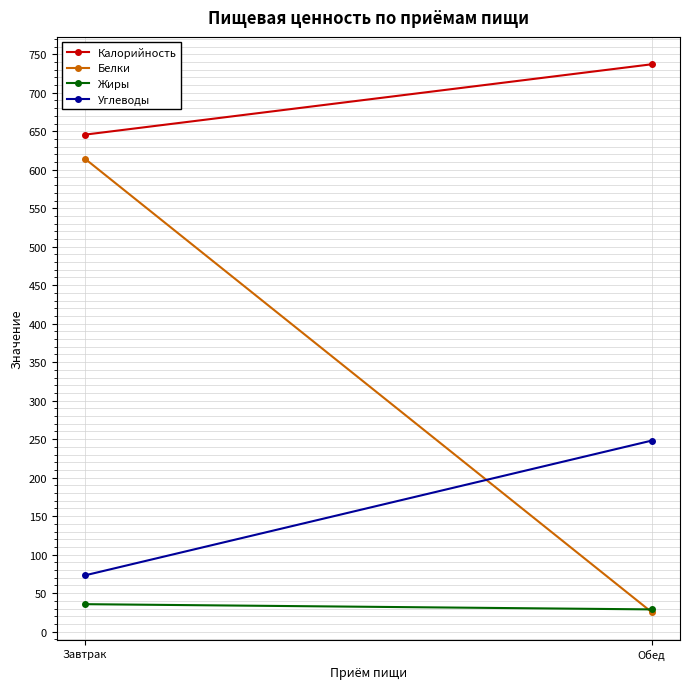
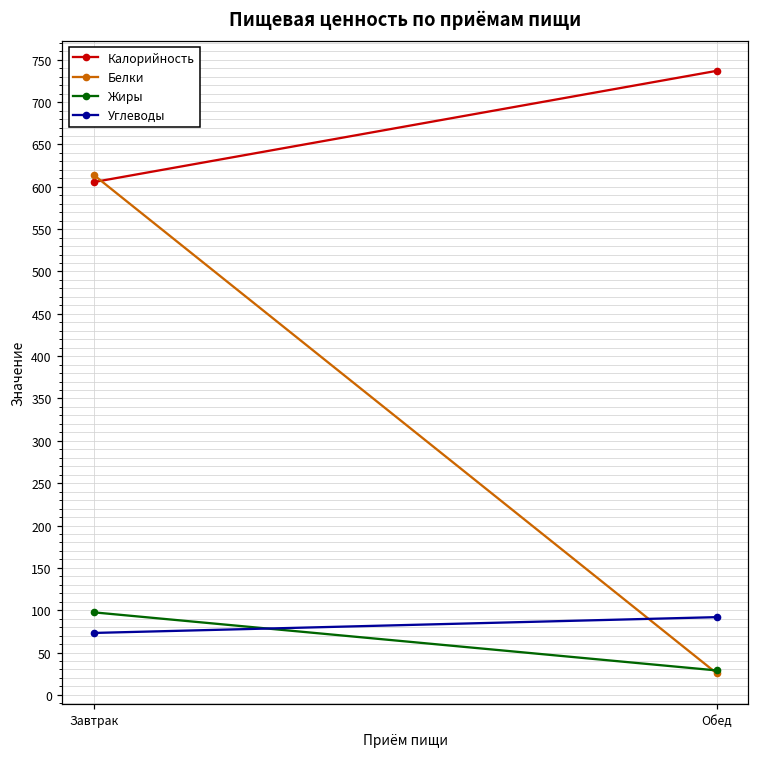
  {
    "Калорийность": {
-     "Завтрак": 650,
+     "Завтрак": 610,
      "Обед": 740
    },
    "Белки": {
      "Завтрак": 610,
      "Обед": 30
    },
    "Жиры": {
-     "Завтрак": 40,
+     "Завтрак": 100,
      "Обед": 30
    },
    "Углеводы": {
      "Завтрак": 70,
-     "Обед": 250
+     "Обед": 90
    }
  }
